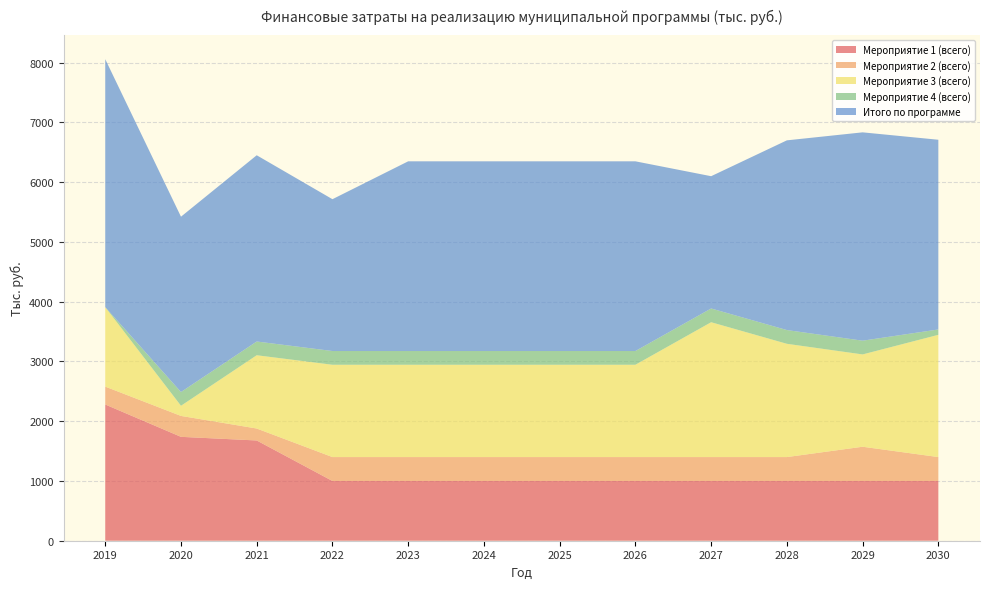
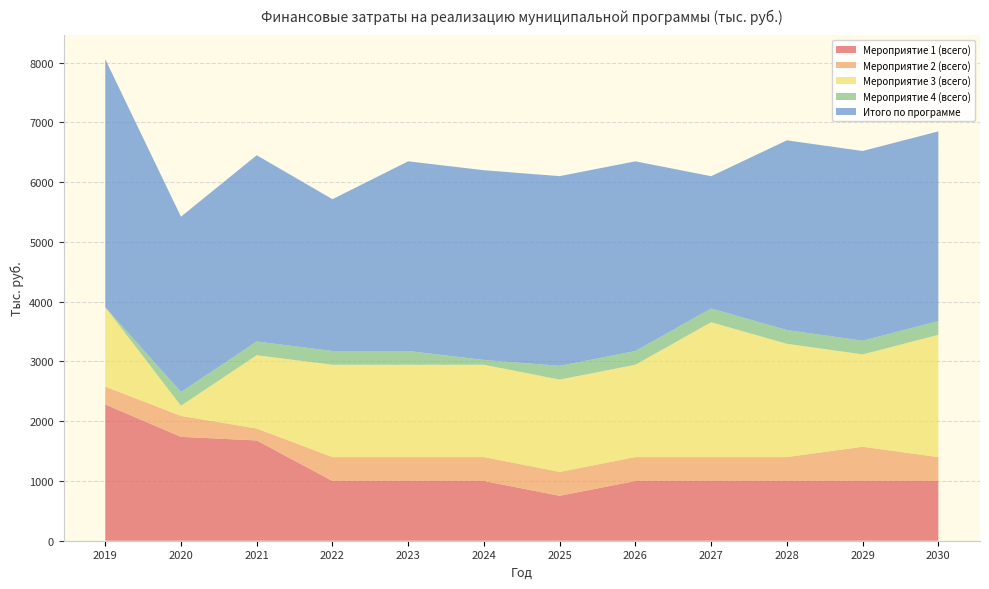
  {
    "Мероприятие 1 (всего)": {
      "2019": 2300,
      "2020": 1700,
      "2021": 1700,
      "2022": 1000,
      "2023": 1000,
      "2024": 1000,
-     "2025": 1000,
+     "2025": 800,
      "2026": 1000,
      "2027": 1000,
      "2028": 1000,
      "2029": 1000,
      "2030": 1000
    },
    "Мероприятие 2 (всего)": {
      "2019": 300,
      "2020": 400,
      "2021": 200,
      "2022": 400,
      "2023": 400,
      "2024": 400,
      "2025": 400,
      "2026": 400,
      "2027": 400,
      "2028": 400,
      "2029": 600,
      "2030": 400
    },
    "Мероприятие 3 (всего)": {
      "2020": 200,
      "2021": 1200,
      "2022": 1500,
      "2023": 1500,
      "2024": 1500,
      "2025": 1500,
      "2026": 1500,
      "2027": 2300,
      "2028": 1900,
      "2029": 1500,
      "2030": 2000
    },
    "Мероприятие 4 (всего)": {
      "2020": 200,
      "2021": 200,
      "2022": 200,
      "2023": 200,
-     "2024": 200,
+     "2024": 100,
      "2025": 200,
      "2026": 200,
      "2027": 200,
      "2028": 200,
      "2029": 200,
-     "2030": 100
+     "2030": 200
    },
    "Итого по программе": {
      "2019": 4200,
      "2020": 2900,
      "2021": 3100,
      "2022": 2500,
      "2023": 3200,
      "2024": 3200,
      "2025": 3200,
      "2026": 3200,
      "2027": 2200,
      "2028": 3200,
-     "2029": 3500,
+     "2029": 3200,
      "2030": 3200
    }
  }
